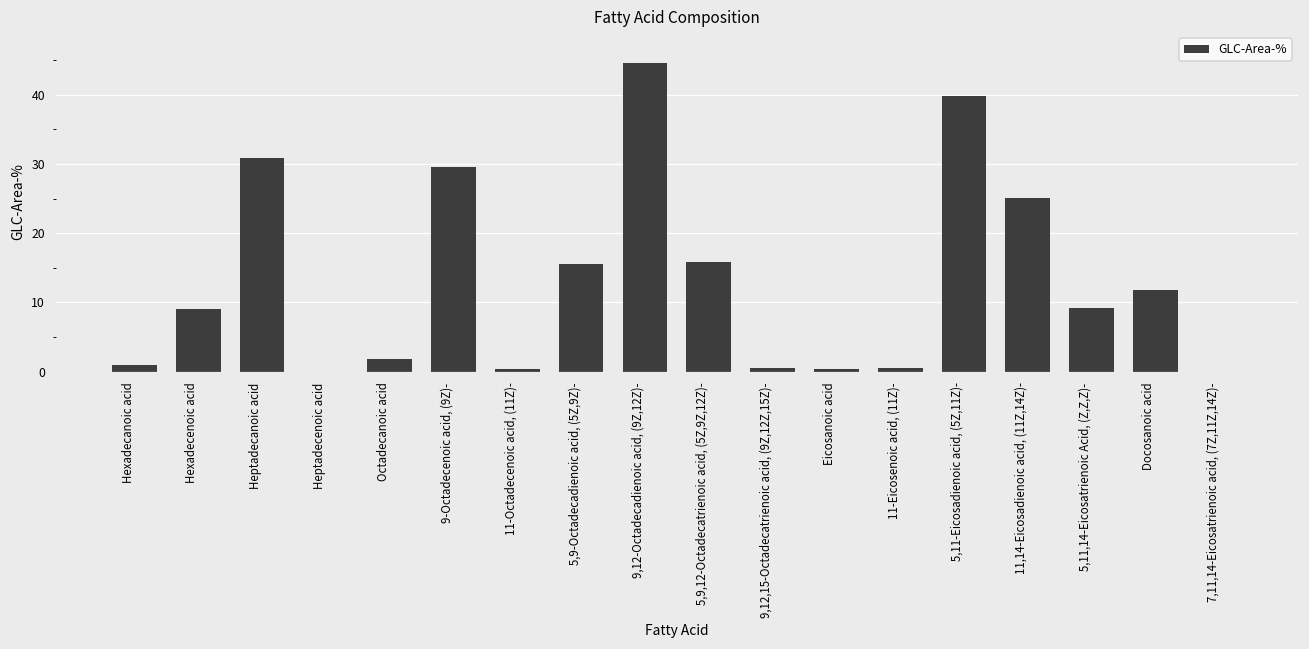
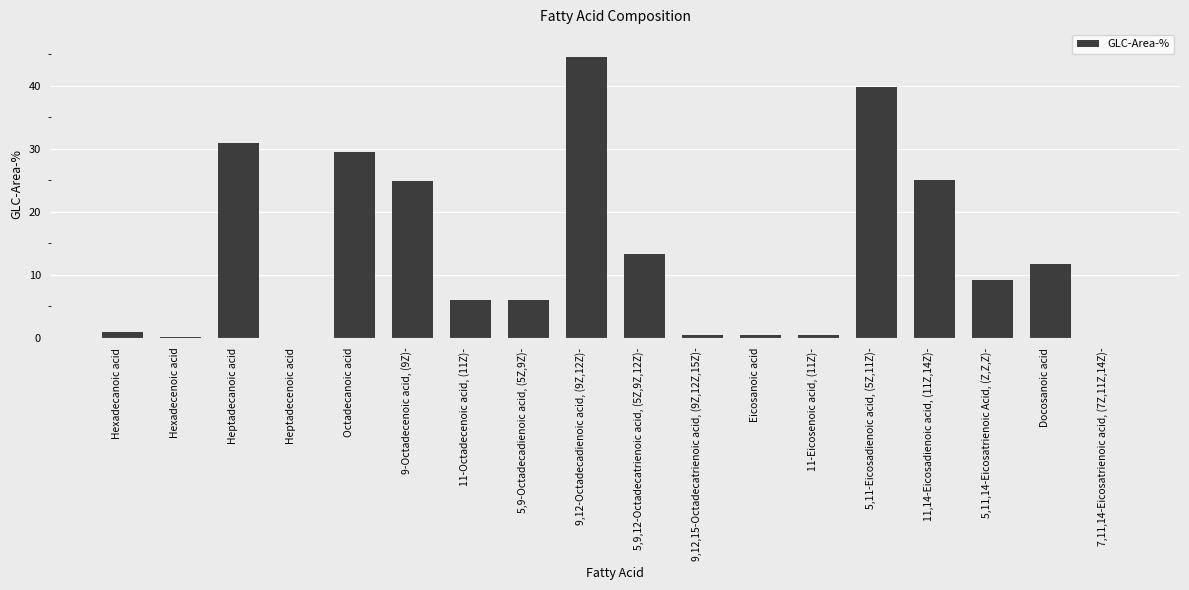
  {
    "Hexadecanoic acid": 1,
-   "Hexadecenoic acid": 9,
+   "Hexadecenoic acid": 0,
    "Heptadecanoic acid": 31,
    "Heptadecenoic acid": 0,
-   "Octadecanoic acid": 2,
-   "9-Octadecenoic acid, (9Z)-": 30,
-   "11-Octadecenoic acid, (11Z)-": 0,
-   "5,9-Octadecadienoic acid, (5Z,9Z)-": 16,
+   "Octadecanoic acid": 30,
+   "9-Octadecenoic acid, (9Z)-": 25,
+   "11-Octadecenoic acid, (11Z)-": 6,
+   "5,9-Octadecadienoic acid, (5Z,9Z)-": 6,
    "9,12-Octadecadienoic acid, (9Z,12Z)-": 45,
-   "5,9,12-Octadecatrienoic acid, (5Z,9Z,12Z)-": 16,
+   "5,9,12-Octadecatrienoic acid, (5Z,9Z,12Z)-": 13,
    "9,12,15-Octadecatrienoic acid, (9Z,12Z,15Z)-": 0,
    "Eicosanoic acid": 0,
    "11-Eicosenoic acid, (11Z)-": 1,
    "5,11-Eicosadienoic acid, (5Z,11Z)-": 40,
    "11,14-Eicosadienoic acid, (11Z,14Z)-": 25,
    "5,11,14-Eicosatrienoic Acid, (Z,Z,Z)-": 9,
    "Docosanoic acid": 12,
    "7,11,14-Eicosatrienoic acid, (7Z,11Z,14Z)-": 0
  }
